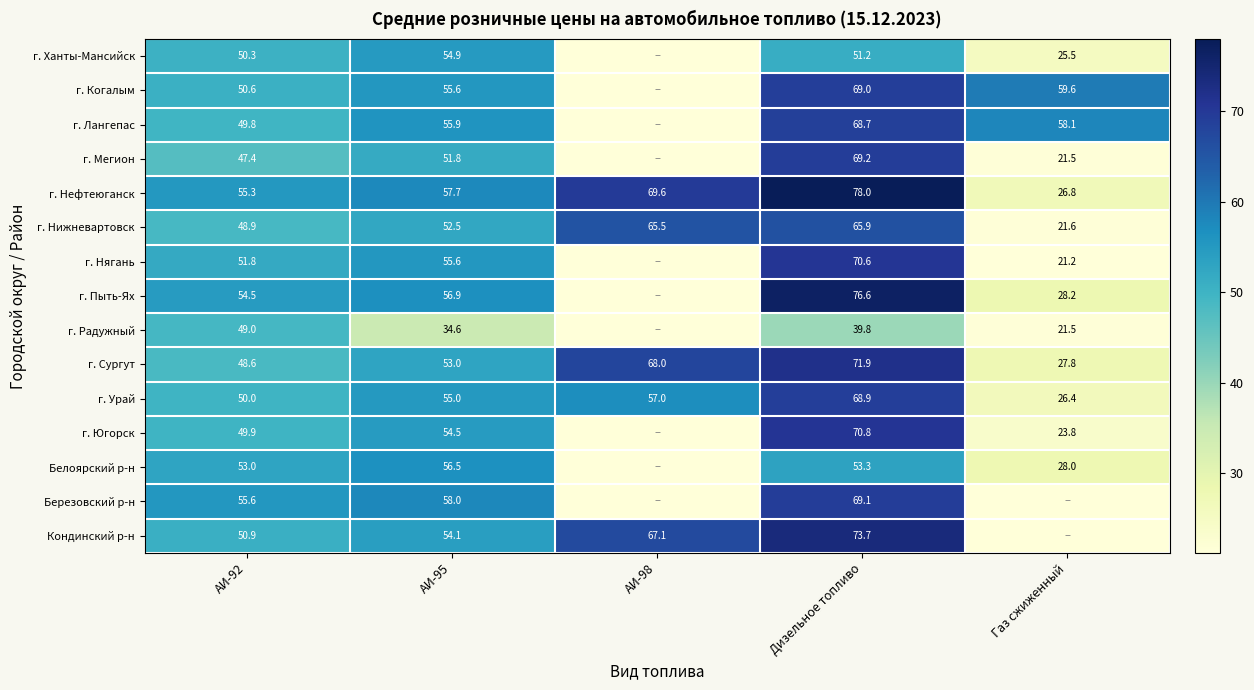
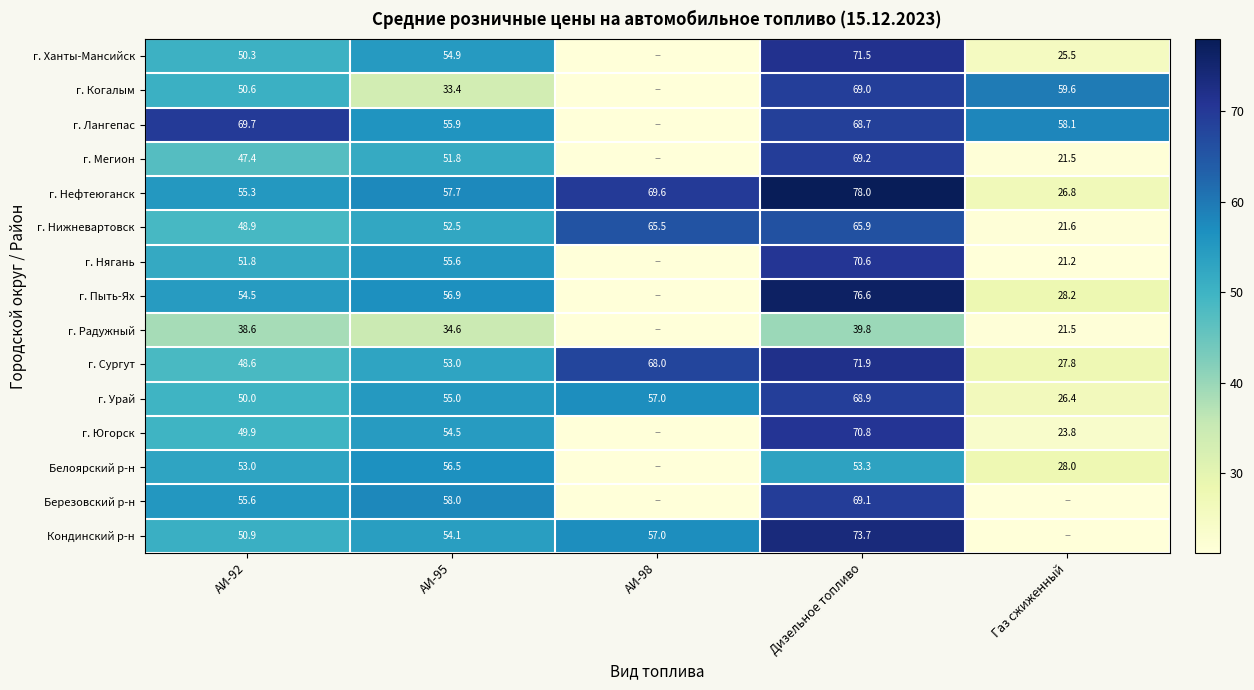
  {
    "г. Ханты-Мансийск": {
      "АИ-92": 50.3,
      "АИ-95": 54.9,
-     "Дизельное топливо": 51.2,
+     "Дизельное топливо": 71.5,
      "Газ сжиженный": 25.5
    },
    "г. Когалым": {
      "АИ-92": 50.6,
-     "АИ-95": 55.6,
+     "АИ-95": 33.4,
      "Дизельное топливо": 69.0,
      "Газ сжиженный": 59.6
    },
    "г. Лангепас": {
-     "АИ-92": 49.8,
+     "АИ-92": 69.7,
      "АИ-95": 55.9,
      "Дизельное топливо": 68.7,
      "Газ сжиженный": 58.1
    },
    "г. Мегион": {
      "АИ-92": 47.4,
      "АИ-95": 51.8,
      "Дизельное топливо": 69.2,
      "Газ сжиженный": 21.5
    },
    "г. Нефтеюганск": {
      "АИ-92": 55.3,
      "АИ-95": 57.7,
      "АИ-98": 69.6,
      "Дизельное топливо": 78.0,
      "Газ сжиженный": 26.8
    },
    "г. Нижневартовск": {
      "АИ-92": 48.9,
      "АИ-95": 52.5,
      "АИ-98": 65.5,
      "Дизельное топливо": 65.9,
      "Газ сжиженный": 21.6
    },
    "г. Нягань": {
      "АИ-92": 51.8,
      "АИ-95": 55.6,
      "Дизельное топливо": 70.6,
      "Газ сжиженный": 21.2
    },
    "г. Пыть-Ях": {
      "АИ-92": 54.5,
      "АИ-95": 56.9,
      "Дизельное топливо": 76.6,
      "Газ сжиженный": 28.2
    },
    "г. Радужный": {
-     "АИ-92": 49.0,
+     "АИ-92": 38.6,
      "АИ-95": 34.6,
      "Дизельное топливо": 39.8,
      "Газ сжиженный": 21.5
    },
    "г. Сургут": {
      "АИ-92": 48.6,
      "АИ-95": 53.0,
      "АИ-98": 68.0,
      "Дизельное топливо": 71.9,
      "Газ сжиженный": 27.8
    },
    "г. Урай": {
      "АИ-92": 50.0,
      "АИ-95": 55.0,
      "АИ-98": 57.0,
      "Дизельное топливо": 68.9,
      "Газ сжиженный": 26.4
    },
    "г. Югорск": {
      "АИ-92": 49.9,
      "АИ-95": 54.5,
      "Дизельное топливо": 70.8,
      "Газ сжиженный": 23.8
    },
    "Белоярский р-н": {
      "АИ-92": 53.0,
      "АИ-95": 56.5,
      "Дизельное топливо": 53.3,
      "Газ сжиженный": 28.0
    },
    "Березовский р-н": {
      "АИ-92": 55.6,
      "АИ-95": 58.0,
      "Дизельное топливо": 69.1
    },
    "Кондинский р-н": {
      "АИ-92": 50.9,
      "АИ-95": 54.1,
-     "АИ-98": 67.1,
+     "АИ-98": 57.0,
      "Дизельное топливо": 73.7
    }
  }
